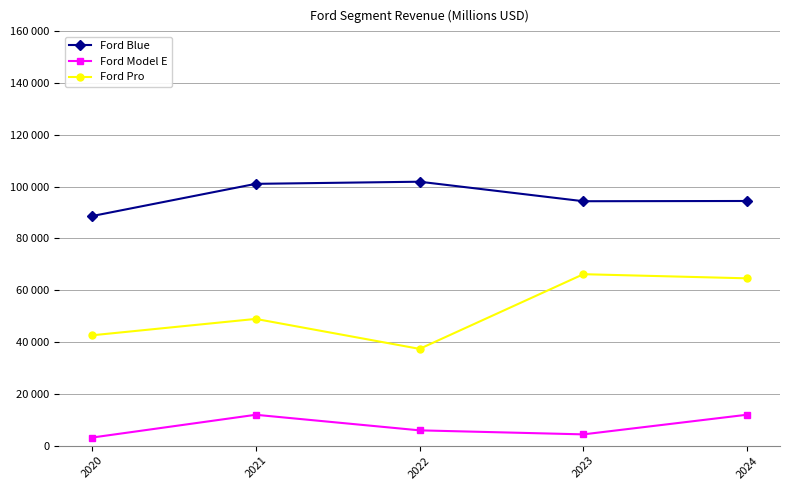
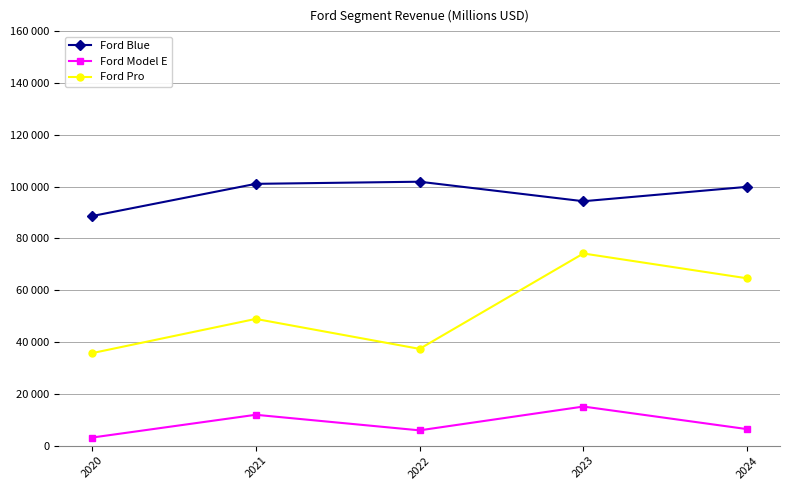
  {
    "Ford Blue": {
      "2020": 89000,
      "2021": 101000,
      "2022": 102000,
      "2023": 94000,
-     "2024": 94000
+     "2024": 100000
    },
    "Ford Model E": {
      "2020": 3000,
      "2021": 12000,
      "2022": 6000,
-     "2023": 4000,
-     "2024": 12000
+     "2023": 15000,
+     "2024": 6000
    },
    "Ford Pro": {
-     "2020": 43000,
+     "2020": 36000,
      "2021": 49000,
      "2022": 37000,
-     "2023": 66000,
+     "2023": 74000,
      "2024": 65000
    }
  }
